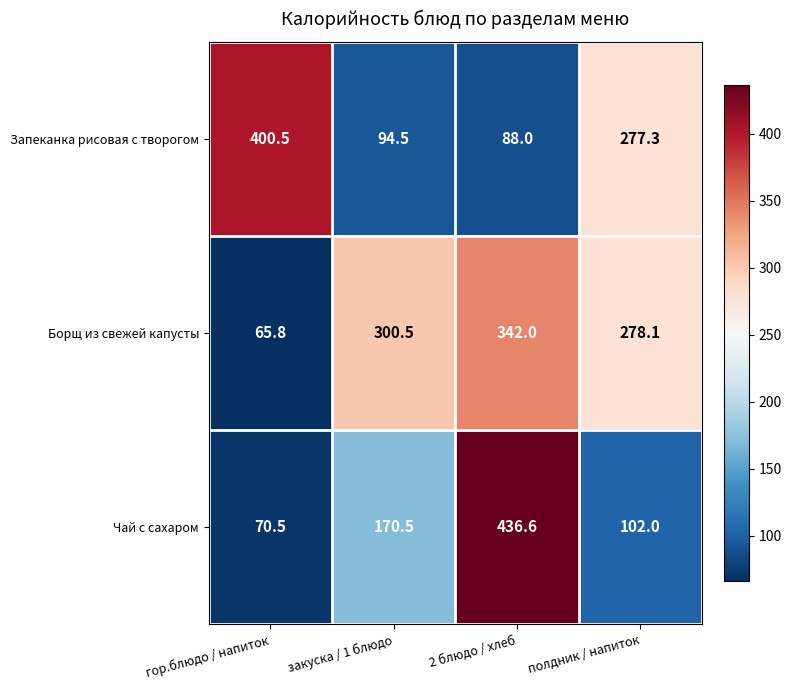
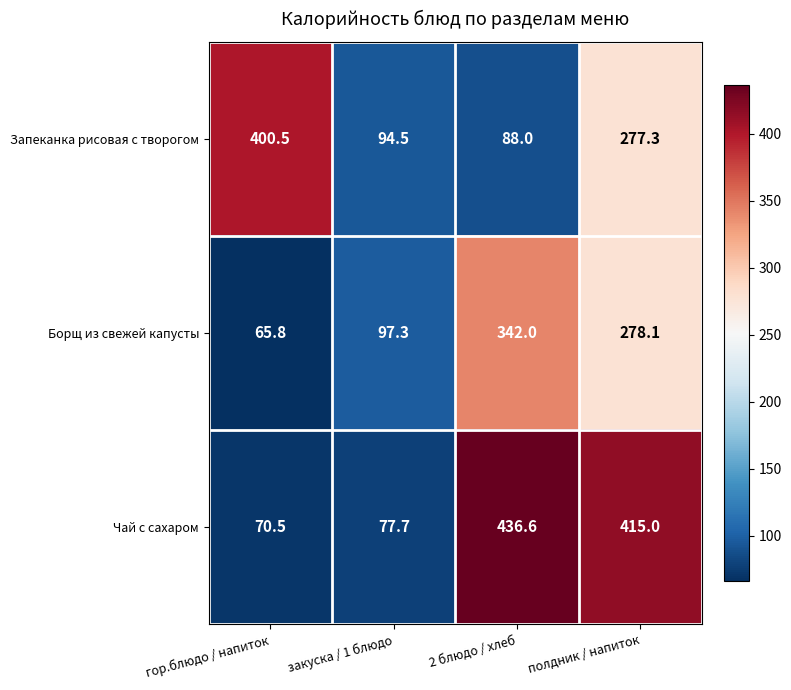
  {
    "Запеканка рисовая с творогом": {
      "гор.блюдо / напиток": 400.5,
      "закуска / 1 блюдо": 94.5,
      "2 блюдо / хлеб": 88.0,
      "полдник / напиток": 277.3
    },
    "Борщ из свежей капусты": {
      "гор.блюдо / напиток": 65.8,
-     "закуска / 1 блюдо": 300.5,
+     "закуска / 1 блюдо": 97.3,
      "2 блюдо / хлеб": 342.0,
      "полдник / напиток": 278.1
    },
    "Чай с сахаром": {
      "гор.блюдо / напиток": 70.5,
-     "закуска / 1 блюдо": 170.5,
+     "закуска / 1 блюдо": 77.7,
      "2 блюдо / хлеб": 436.6,
-     "полдник / напиток": 102.0
+     "полдник / напиток": 415.0
    }
  }
